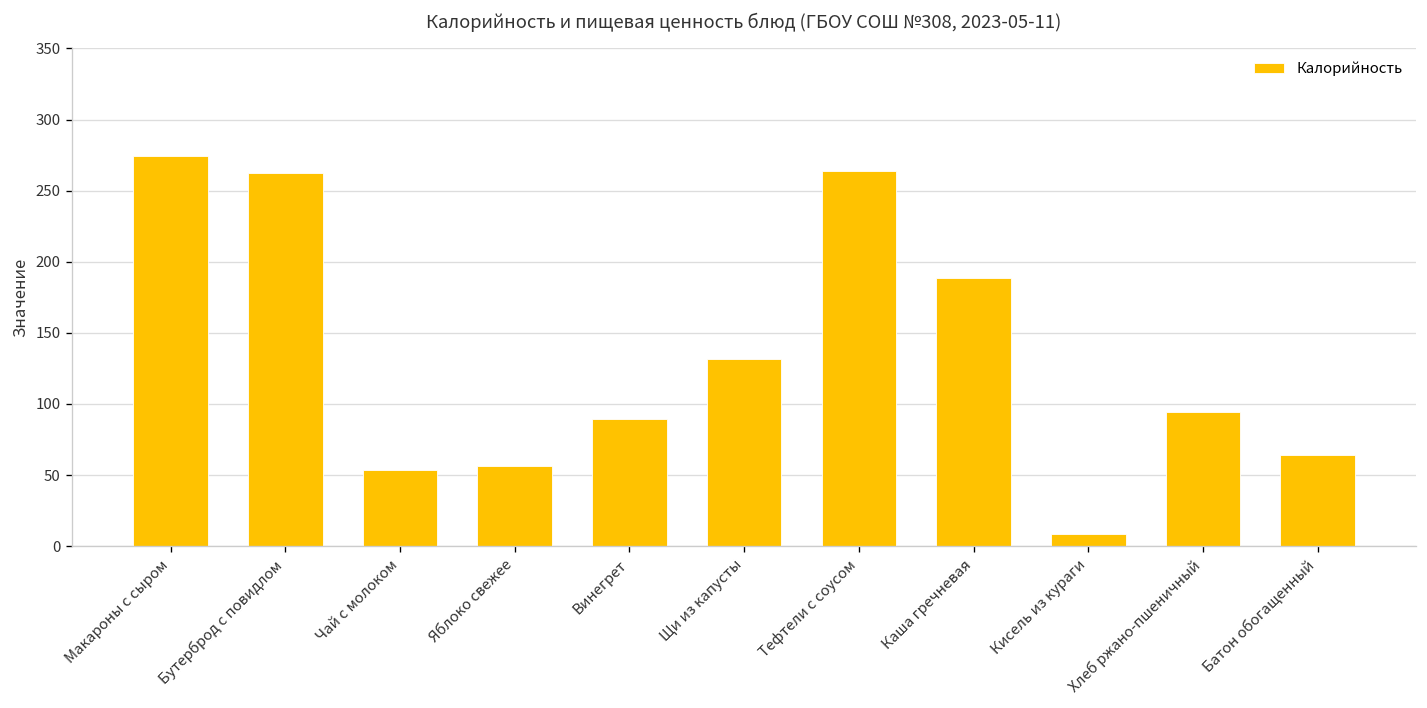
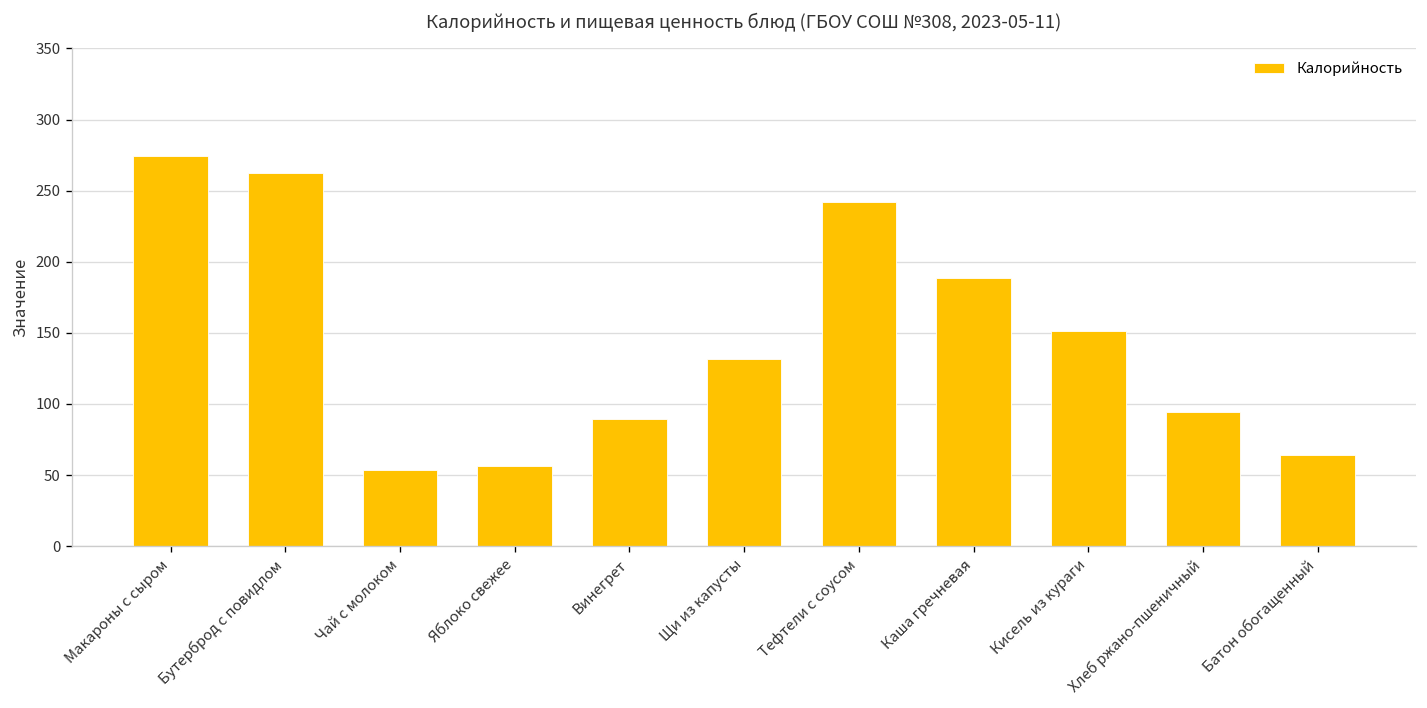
  {
    "Макароны с сыром": 275,
    "Бутерброд с повидлом": 262,
    "Чай с молоком": 54,
    "Яблоко свежее": 56,
    "Винегрет": 90,
    "Щи из капусты": 132,
-   "Тефтели с соусом": 264,
+   "Тефтели с соусом": 242,
    "Каша гречневая": 189,
-   "Кисель из кураги": 9,
+   "Кисель из кураги": 151,
    "Хлеб ржано-пшеничный": 94,
    "Батон обогащенный": 64
  }
